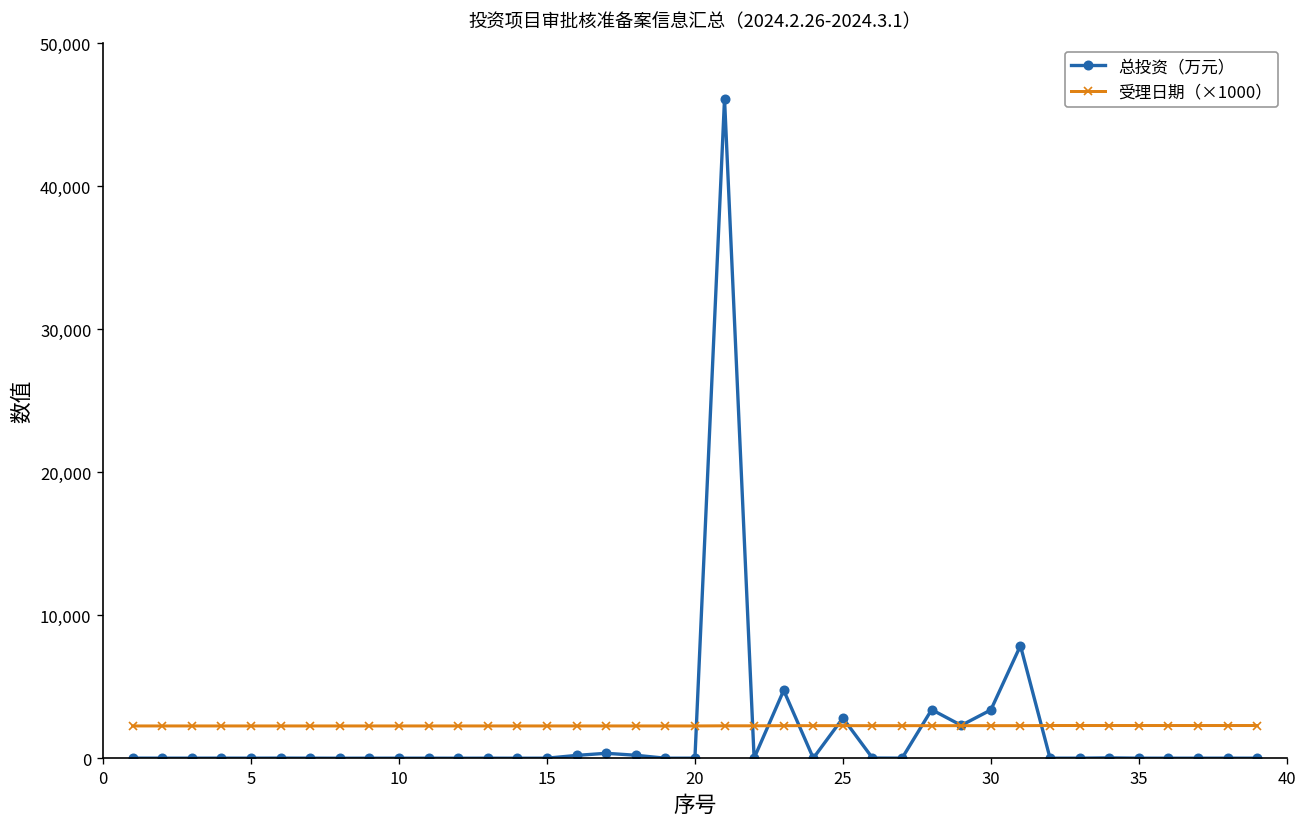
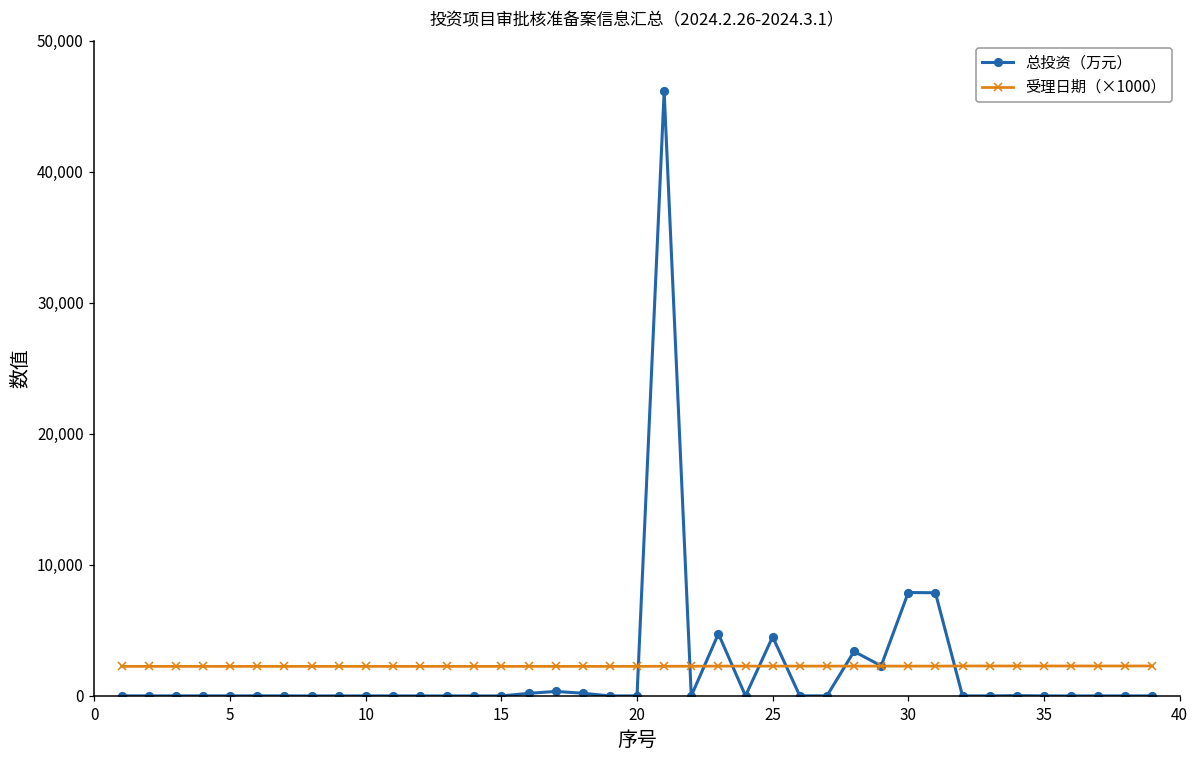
  {
    "总投资（万元）": {
      "5": "0",
      "10": "0",
      "15": "0",
      "20": "0",
-     "25": "2,800",
-     "30": "3,400",
+     "25": "4,500",
+     "30": "7,900",
      "35": "0"
    },
    "受理日期（×1000）": {
      "5": "2,300",
      "10": "2,300",
      "15": "2,300",
      "20": "2,300",
      "25": "2,300",
      "30": "2,300",
      "35": "2,300"
    }
  }
